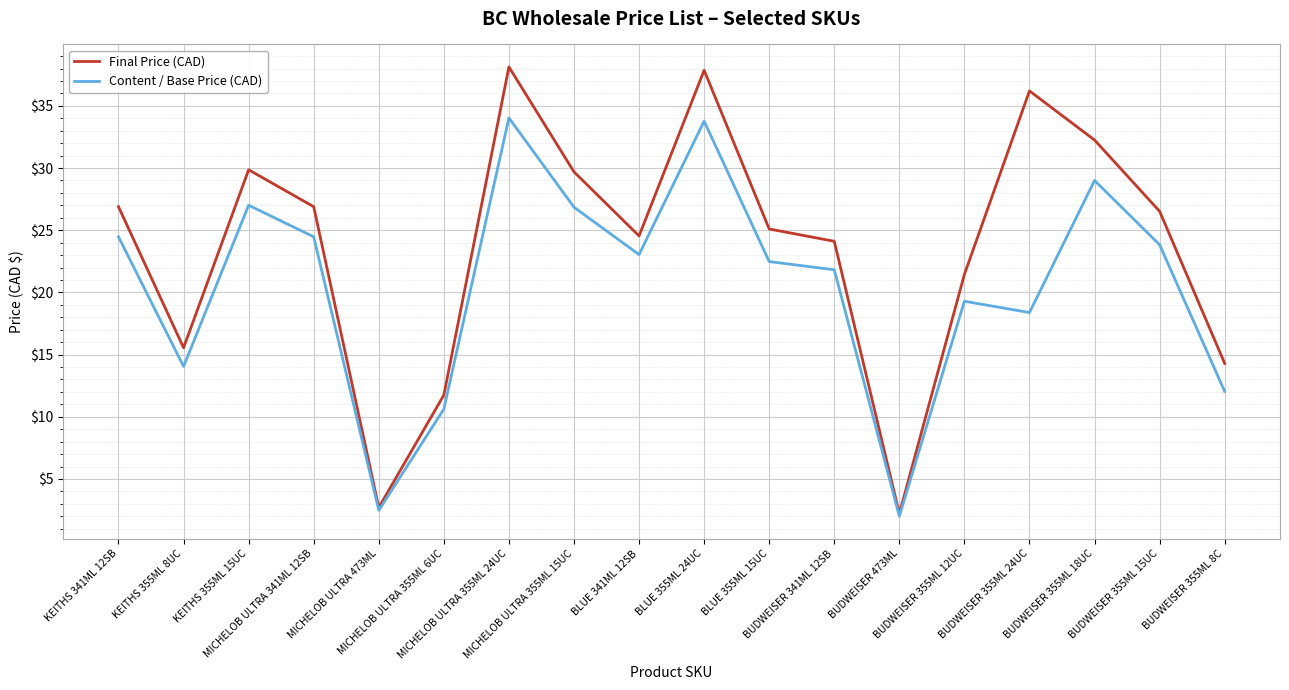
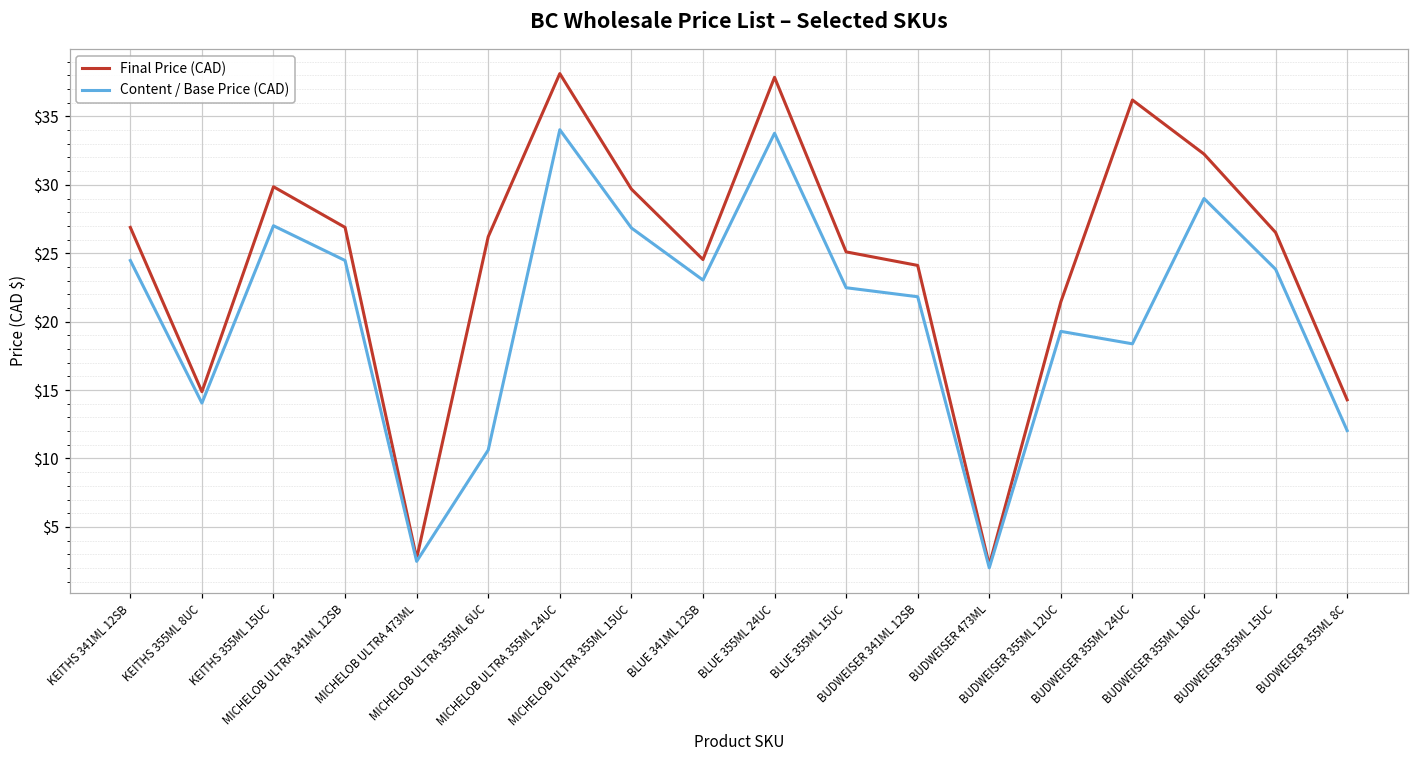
  {
    "Final Price (CAD)": {
      "KEITHS 341ML 12SB": "$26.9",
-     "KEITHS 355ML 8UC": "$15.6",
+     "KEITHS 355ML 8UC": "$14.9",
      "KEITHS 355ML 15UC": "$29.9",
      "MICHELOB ULTRA 341ML 12SB": "$26.9",
      "MICHELOB ULTRA 473ML": "$2.7",
-     "MICHELOB ULTRA 355ML 6UC": "$11.8",
+     "MICHELOB ULTRA 355ML 6UC": "$26.2",
      "MICHELOB ULTRA 355ML 24UC": "$38.1",
      "MICHELOB ULTRA 355ML 15UC": "$29.7",
      "BLUE 341ML 12SB": "$24.5",
      "BLUE 355ML 24UC": "$37.9",
      "BLUE 355ML 15UC": "$25.1",
      "BUDWEISER 341ML 12SB": "$24.1",
      "BUDWEISER 355ML 12UC": "$21.5",
      "BUDWEISER 355ML 24UC": "$36.2",
      "BUDWEISER 355ML 18UC": "$32.3",
      "BUDWEISER 355ML 15UC": "$26.5",
      "BUDWEISER 355ML 8C": "$14.3"
    },
    "Content / Base Price (CAD)": {
      "KEITHS 341ML 12SB": "$24.5",
      "KEITHS 355ML 8UC": "$14.1",
      "KEITHS 355ML 15UC": "$27.0",
      "MICHELOB ULTRA 341ML 12SB": "$24.5",
      "MICHELOB ULTRA 473ML": "$2.5",
      "MICHELOB ULTRA 355ML 6UC": "$10.6",
      "MICHELOB ULTRA 355ML 24UC": "$34.0",
      "MICHELOB ULTRA 355ML 15UC": "$26.9",
      "BLUE 341ML 12SB": "$23.0",
      "BLUE 355ML 24UC": "$33.8",
      "BLUE 355ML 15UC": "$22.5",
      "BUDWEISER 341ML 12SB": "$21.8",
      "BUDWEISER 355ML 12UC": "$19.3",
      "BUDWEISER 355ML 24UC": "$18.4",
      "BUDWEISER 355ML 18UC": "$29.0",
      "BUDWEISER 355ML 15UC": "$23.8",
      "BUDWEISER 355ML 8C": "$12.0"
    }
  }
